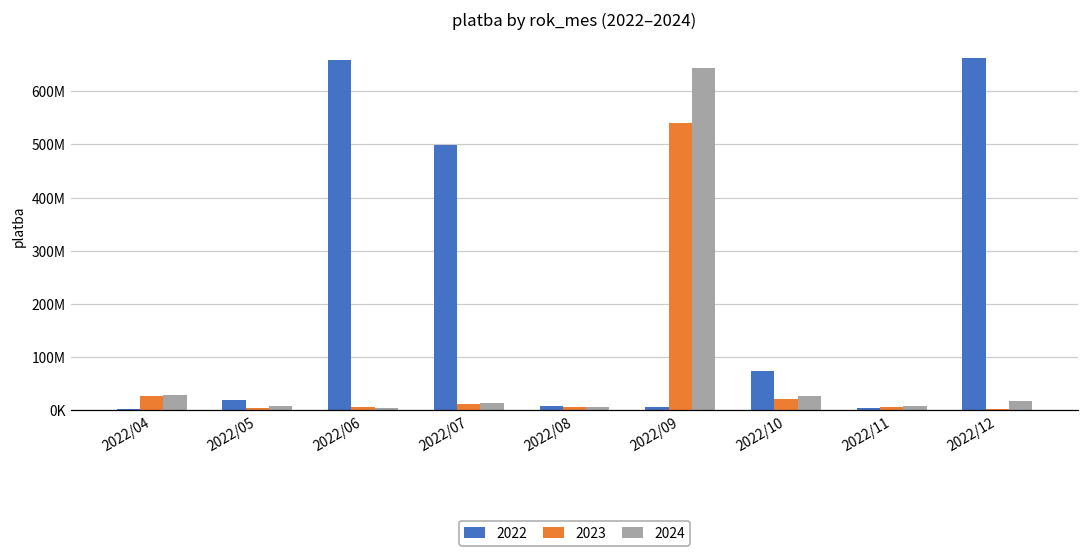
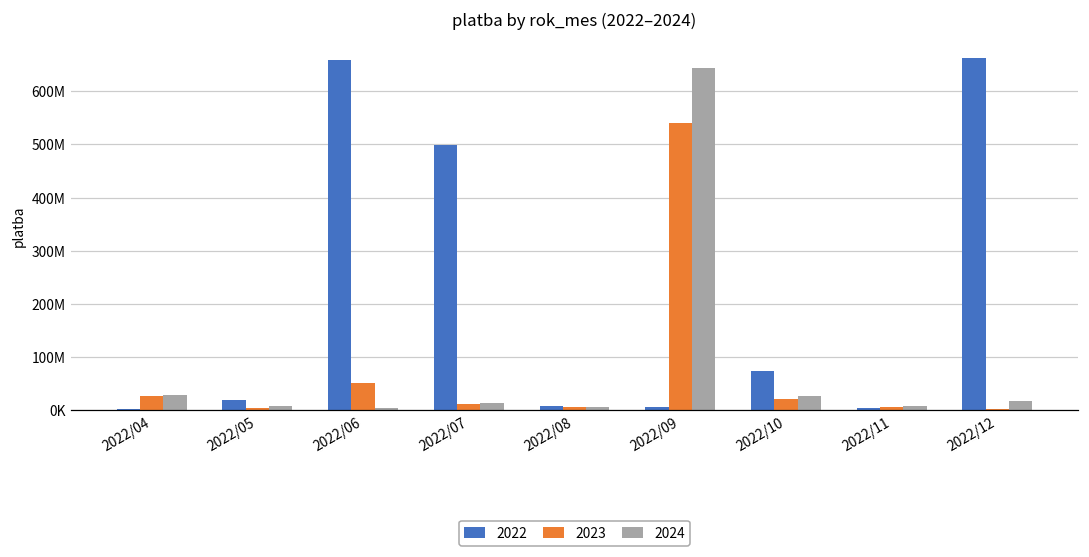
  {
    "2022": {
      "2022/05": 20000000,
      "2022/06": 660000000,
      "2022/07": 500000000,
      "2022/08": 10000000,
      "2022/09": 10000000,
      "2022/10": 70000000,
      "2022/12": 660000000
    },
    "2023": {
      "2022/04": 30000000,
-     "2022/06": 10000000,
+     "2022/06": 50000000,
      "2022/07": 10000000,
      "2022/08": 10000000,
      "2022/09": 540000000,
      "2022/10": 20000000,
      "2022/11": 10000000
    },
    "2024": {
      "2022/04": 30000000,
      "2022/05": 10000000,
      "2022/07": 10000000,
      "2022/08": 10000000,
      "2022/09": 640000000,
      "2022/10": 30000000,
      "2022/11": 10000000,
      "2022/12": 20000000
    }
  }
